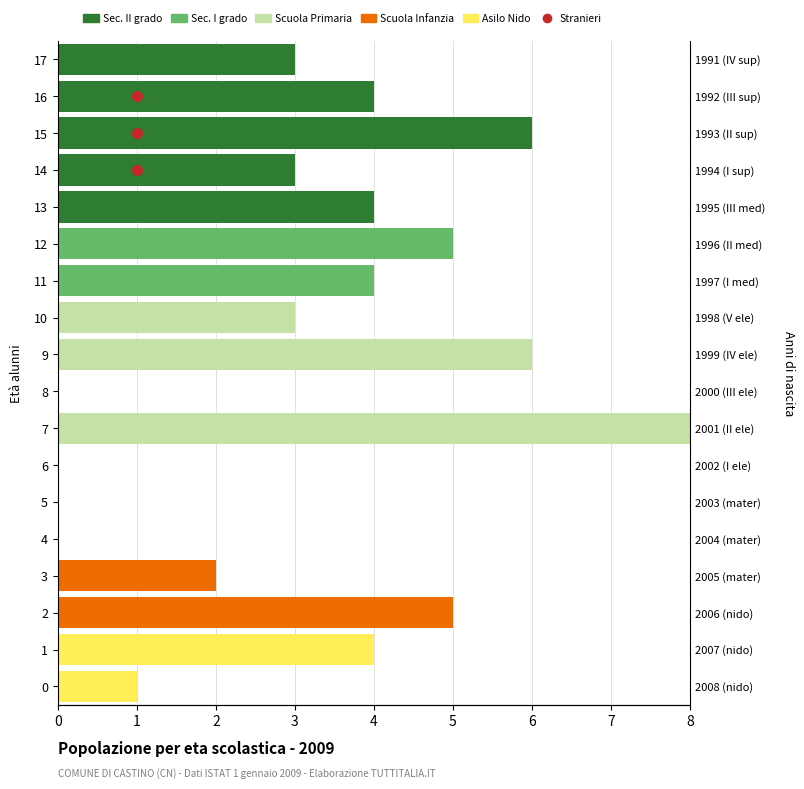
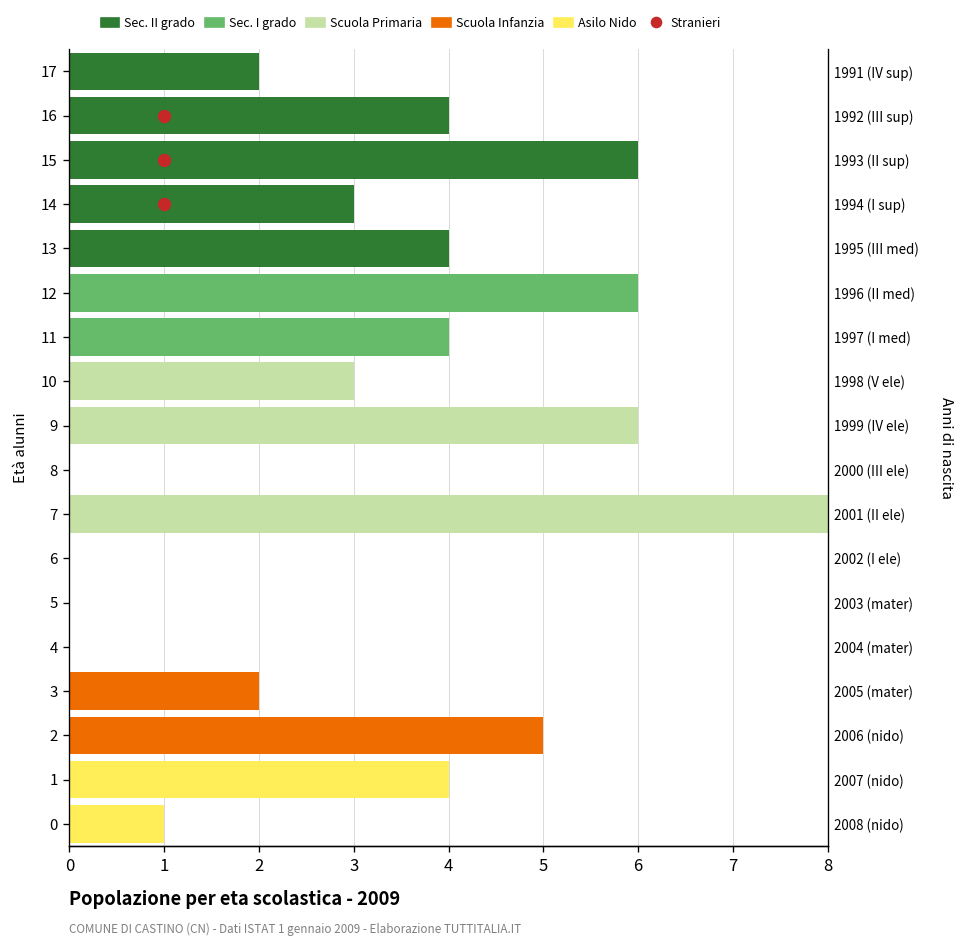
  {
    "Sec. II grado": {
-     "17": 3,
+     "17": 2,
      "16": 4,
      "15": 6,
      "14": 3,
      "13": 4,
      "12": 0,
      "11": 0,
      "10": 0,
      "9": 0,
      "8": 0,
      "7": 0,
      "6": 0,
      "5": 0,
      "4": 0,
      "3": 0,
      "2": 0,
      "1": 0,
      "0": 0
    },
    "Sec. I grado": {
      "17": 0,
      "16": 0,
      "15": 0,
      "14": 0,
      "13": 0,
-     "12": 5,
+     "12": 6,
      "11": 4,
      "10": 0,
      "9": 0,
      "8": 0,
      "7": 0,
      "6": 0,
      "5": 0,
      "4": 0,
      "3": 0,
      "2": 0,
      "1": 0,
      "0": 0
    },
    "Scuola Primaria": {
      "17": 0,
      "16": 0,
      "15": 0,
      "14": 0,
      "13": 0,
      "12": 0,
      "11": 0,
      "10": 3,
      "9": 6,
      "8": 0,
      "6": 0,
      "5": 0,
      "4": 0,
      "3": 0,
      "2": 0,
      "1": 0,
      "0": 0
    },
    "Scuola Infanzia": {
      "17": 0,
      "16": 0,
      "15": 0,
      "14": 0,
      "13": 0,
      "12": 0,
      "11": 0,
      "10": 0,
      "9": 0,
      "8": 0,
      "7": 0,
      "6": 0,
      "5": 0,
      "4": 0,
      "3": 2,
      "2": 5,
      "1": 0,
      "0": 0
    },
    "Asilo Nido": {
      "17": 0,
      "16": 0,
      "15": 0,
      "14": 0,
      "13": 0,
      "12": 0,
      "11": 0,
      "10": 0,
      "9": 0,
      "8": 0,
      "7": 0,
      "6": 0,
      "5": 0,
      "4": 0,
      "3": 0,
      "2": 0,
      "1": 4,
      "0": 1
    }
  }
